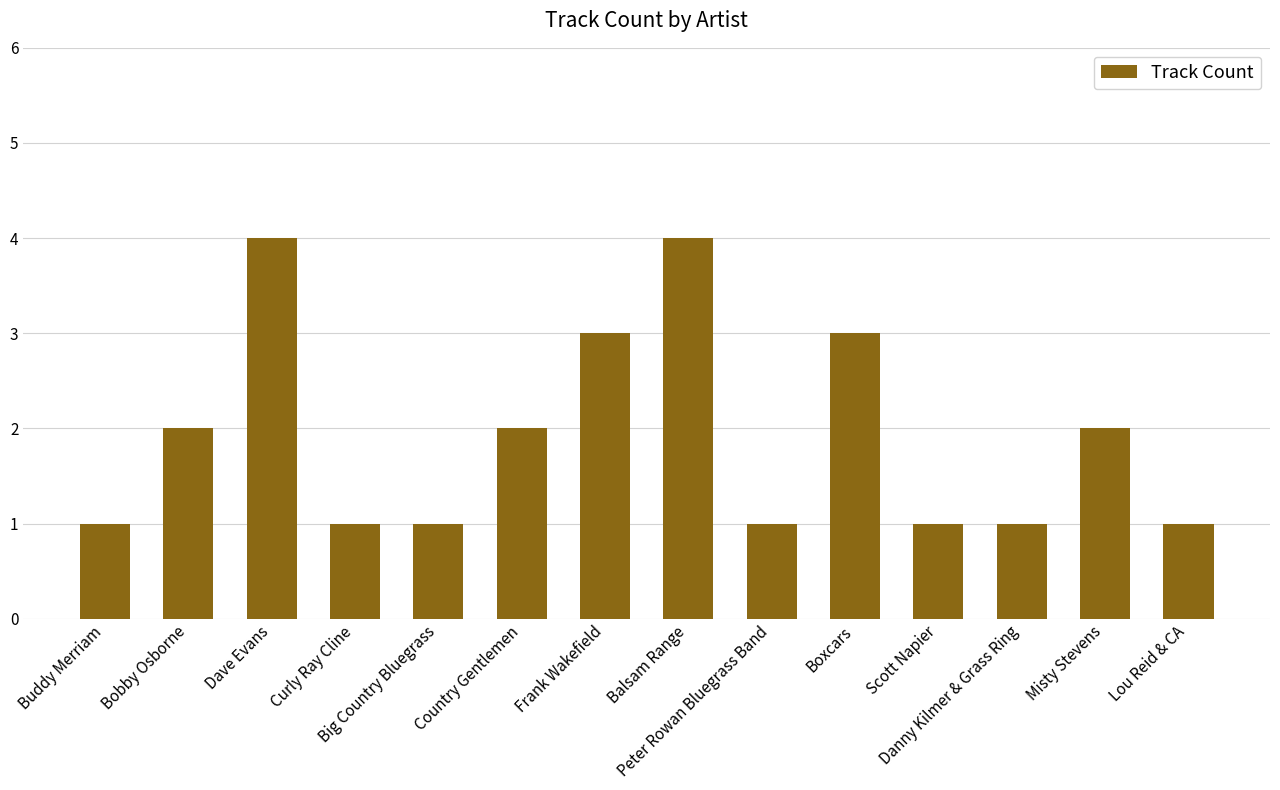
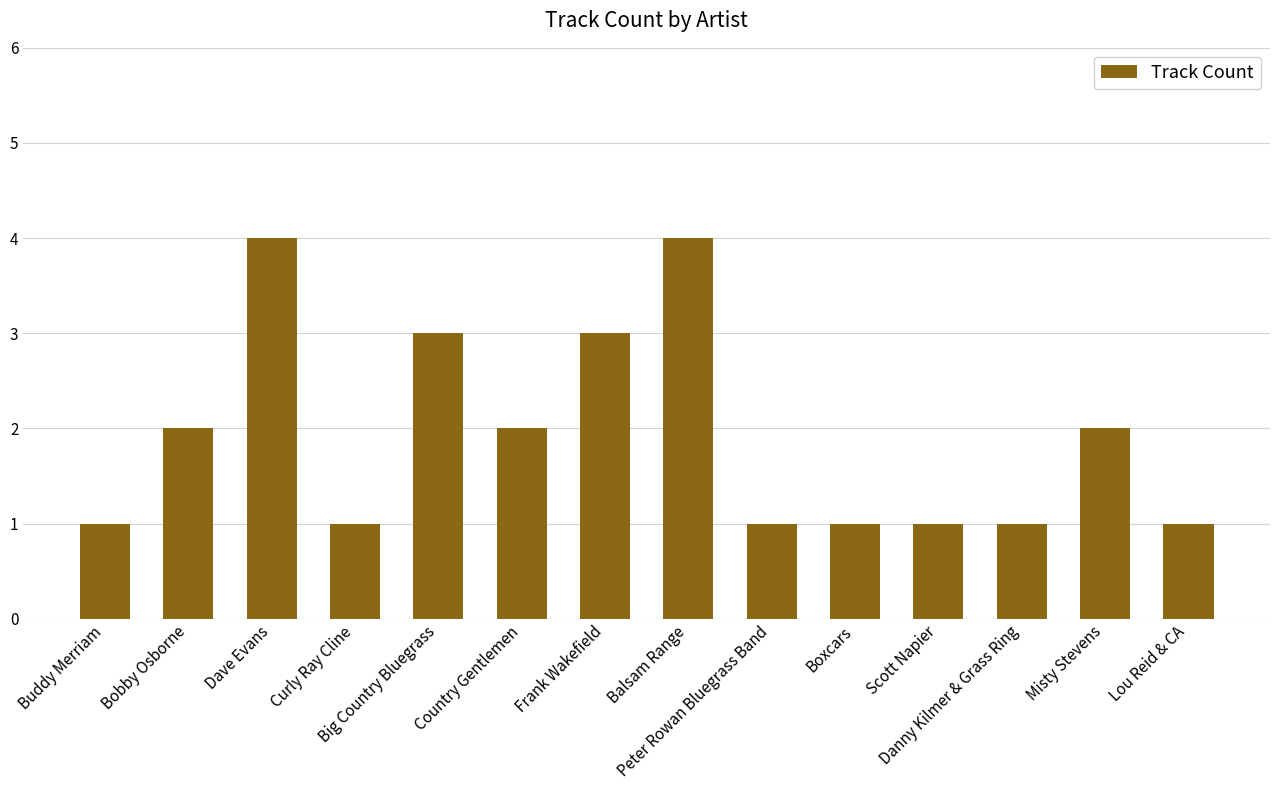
  {
    "Buddy Merriam": 1,
    "Bobby Osborne": 2,
    "Dave Evans": 4,
    "Curly Ray Cline": 1,
-   "Big Country Bluegrass": 1,
+   "Big Country Bluegrass": 3,
    "Country Gentlemen": 2,
    "Frank Wakefield": 3,
    "Balsam Range": 4,
    "Peter Rowan Bluegrass Band": 1,
-   "Boxcars": 3,
+   "Boxcars": 1,
    "Scott Napier": 1,
    "Danny Kilmer & Grass Ring": 1,
    "Misty Stevens": 2,
    "Lou Reid & CA": 1
  }
